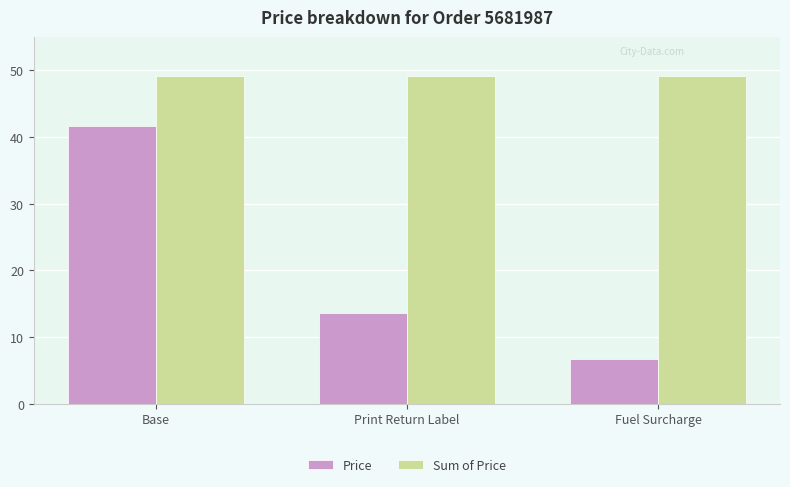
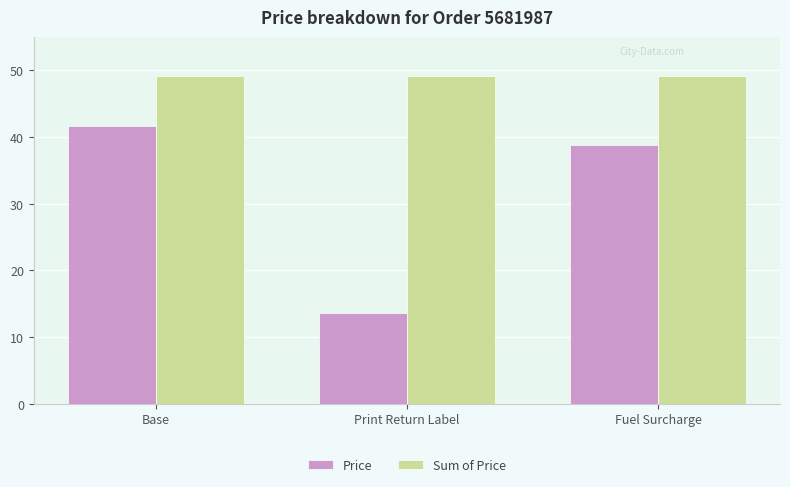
  {
    "Price": {
      "Base": 42,
      "Print Return Label": 14,
-     "Fuel Surcharge": 7
+     "Fuel Surcharge": 39
    },
    "Sum of Price": {
      "Base": 49,
      "Print Return Label": 49,
      "Fuel Surcharge": 49
    }
  }
